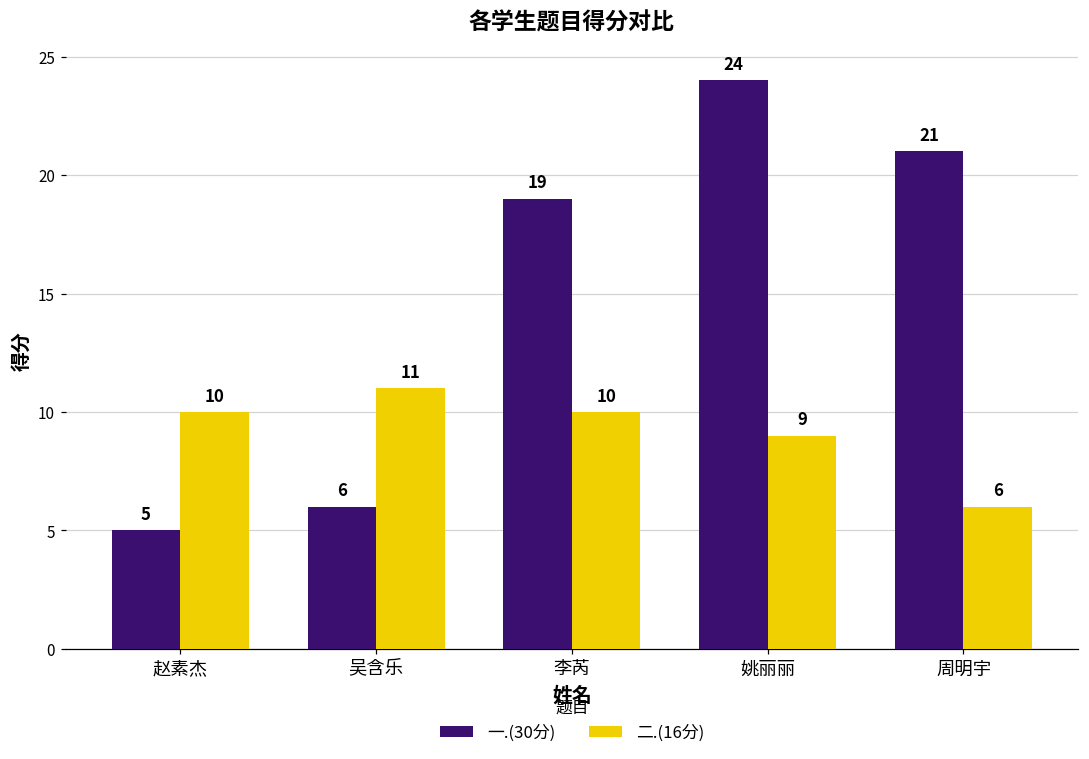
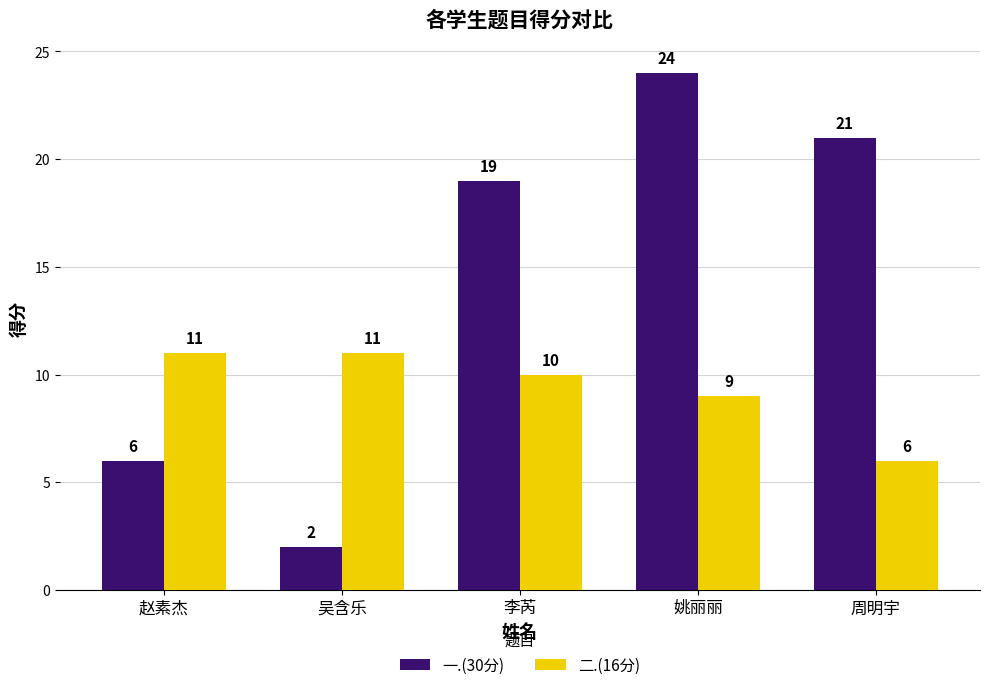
  {
    "一.(30分)": {
-     "赵素杰": 5,
-     "吴含乐": 6,
+     "赵素杰": 6,
+     "吴含乐": 2,
      "李芮": 19,
      "姚丽丽": 24,
      "周明宇": 21
    },
    "二.(16分)": {
-     "赵素杰": 10,
+     "赵素杰": 11,
      "吴含乐": 11,
      "李芮": 10,
      "姚丽丽": 9,
      "周明宇": 6
    }
  }
